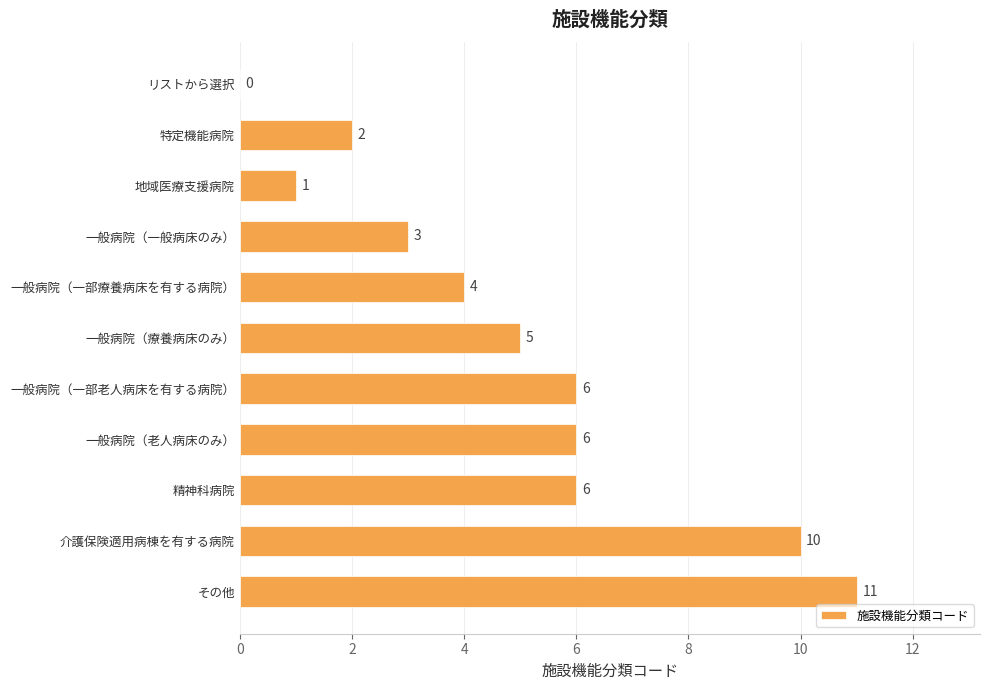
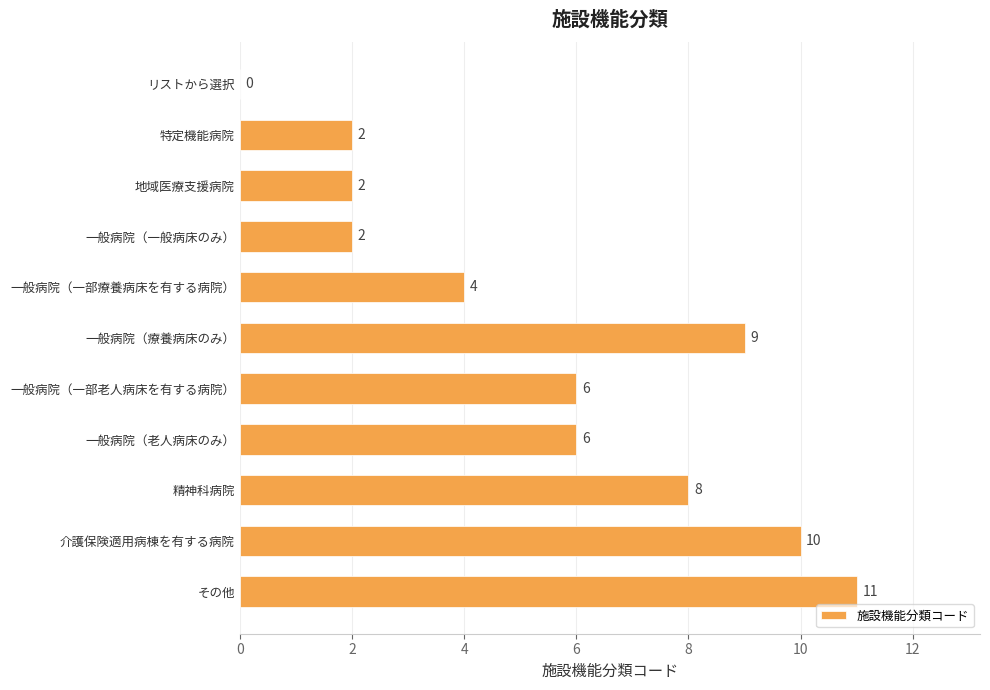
  {
    "リストから選択": 0,
    "特定機能病院": 2,
-   "地域医療支援病院": 1,
-   "一般病院（一般病床のみ）": 3,
+   "地域医療支援病院": 2,
+   "一般病院（一般病床のみ）": 2,
    "一般病院（一部療養病床を有する病院）": 4,
-   "一般病院（療養病床のみ）": 5,
+   "一般病院（療養病床のみ）": 9,
    "一般病院（一部老人病床を有する病院）": 6,
    "一般病院（老人病床のみ）": 6,
-   "精神科病院": 6,
+   "精神科病院": 8,
    "介護保険適用病棟を有する病院": 10,
    "その他": 11
  }
